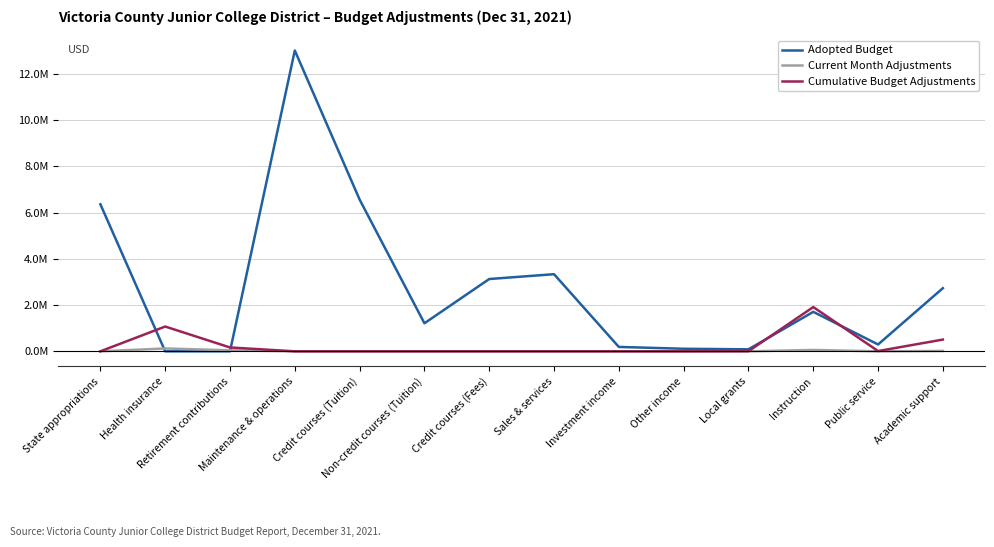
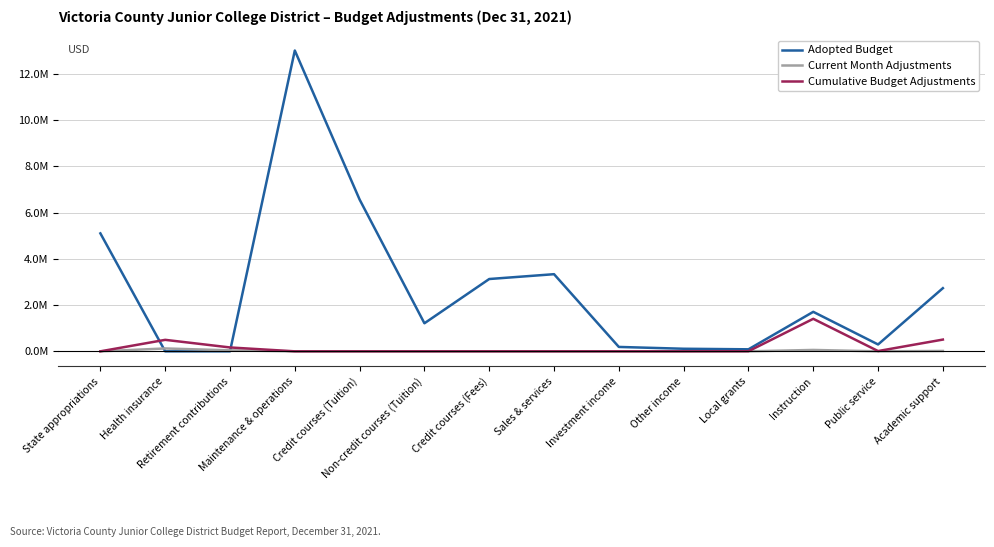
  {
    "Adopted Budget": {
-     "State appropriations": 6400000,
+     "State appropriations": 5100000,
      "Health insurance": 0,
      "Maintenance & operations": 13000000,
      "Credit courses (Tuition)": 6600000,
      "Non-credit courses (Tuition)": 1200000,
      "Credit courses (Fees)": 3100000,
      "Sales & services": 3300000,
      "Investment income": 200000,
      "Other income": 100000,
      "Instruction": 1700000,
      "Public service": 300000,
      "Academic support": 2700000
    },
    "Current Month Adjustments": {
      "Health insurance": 100000,
      "Instruction": 100000,
      "Academic support": 0
    },
    "Cumulative Budget Adjustments": {
-     "Health insurance": 1100000,
+     "Health insurance": 500000,
      "Retirement contributions": 200000,
-     "Instruction": 1900000,
+     "Instruction": 1400000,
      "Academic support": 500000
    }
  }
